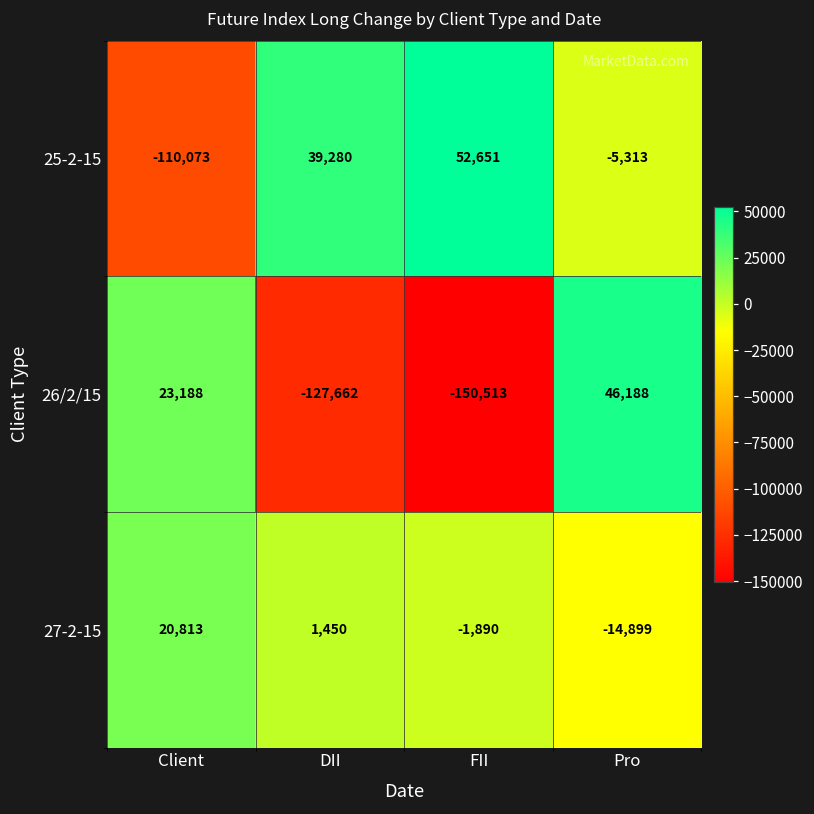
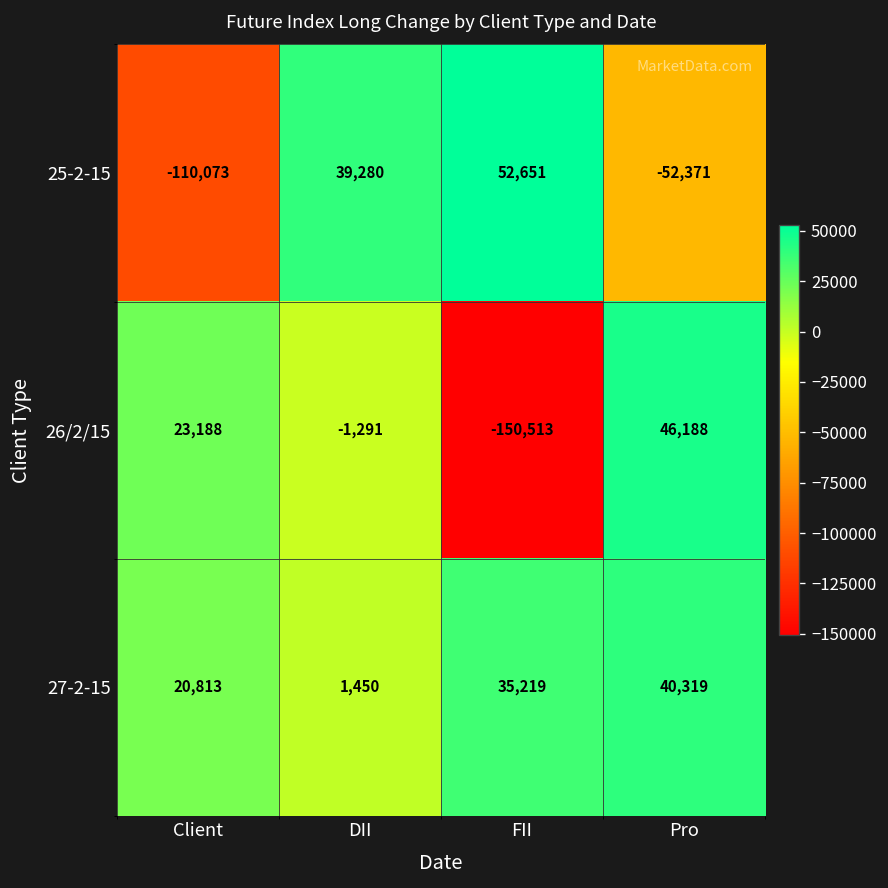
  {
    "25-2-15": {
      "Client": "-110,073",
      "DII": "39,280",
      "FII": "52,651",
-     "Pro": "-5,313"
+     "Pro": "-52,371"
    },
    "26/2/15": {
      "Client": "23,188",
-     "DII": "-127,662",
+     "DII": "-1,291",
      "FII": "-150,513",
      "Pro": "46,188"
    },
    "27-2-15": {
      "Client": "20,813",
      "DII": "1,450",
-     "FII": "-1,890",
-     "Pro": "-14,899"
+     "FII": "35,219",
+     "Pro": "40,319"
    }
  }
